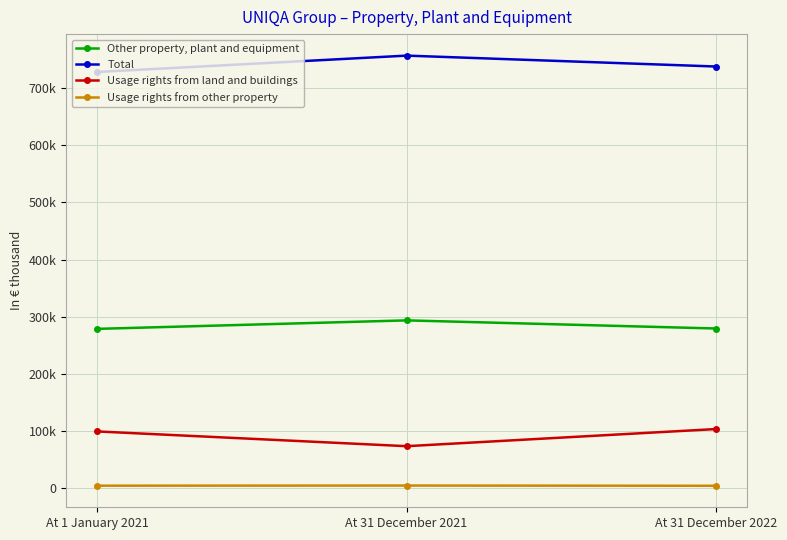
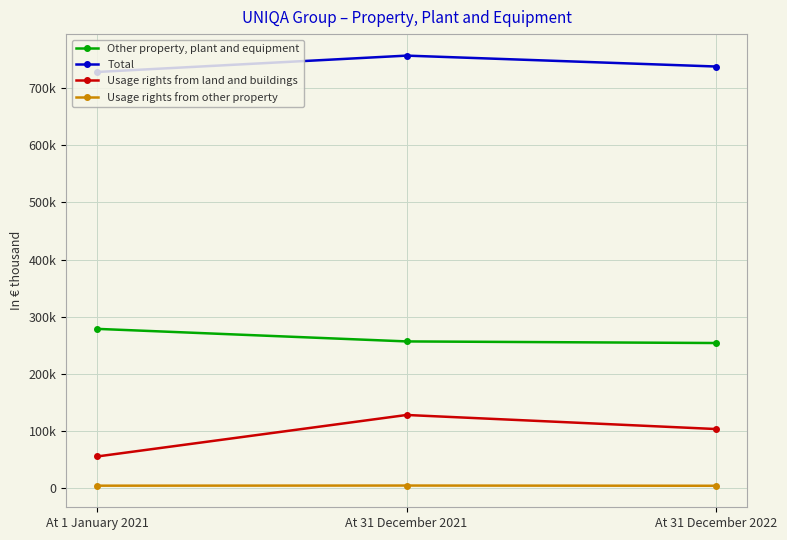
  {
    "Other property, plant and equipment": {
      "At 1 January 2021": 280000,
-     "At 31 December 2021": 290000,
-     "At 31 December 2022": 280000
+     "At 31 December 2021": 260000,
+     "At 31 December 2022": 250000
    },
    "Total": {
      "At 31 December 2021": 760000,
      "At 31 December 2022": 740000
    },
    "Usage rights from land and buildings": {
-     "At 1 January 2021": 100000,
-     "At 31 December 2021": 70000,
+     "At 1 January 2021": 60000,
+     "At 31 December 2021": 130000,
      "At 31 December 2022": 100000
    },
    "Usage rights from other property": {
      "At 1 January 2021": 0,
      "At 31 December 2021": 0,
      "At 31 December 2022": 0
    }
  }
